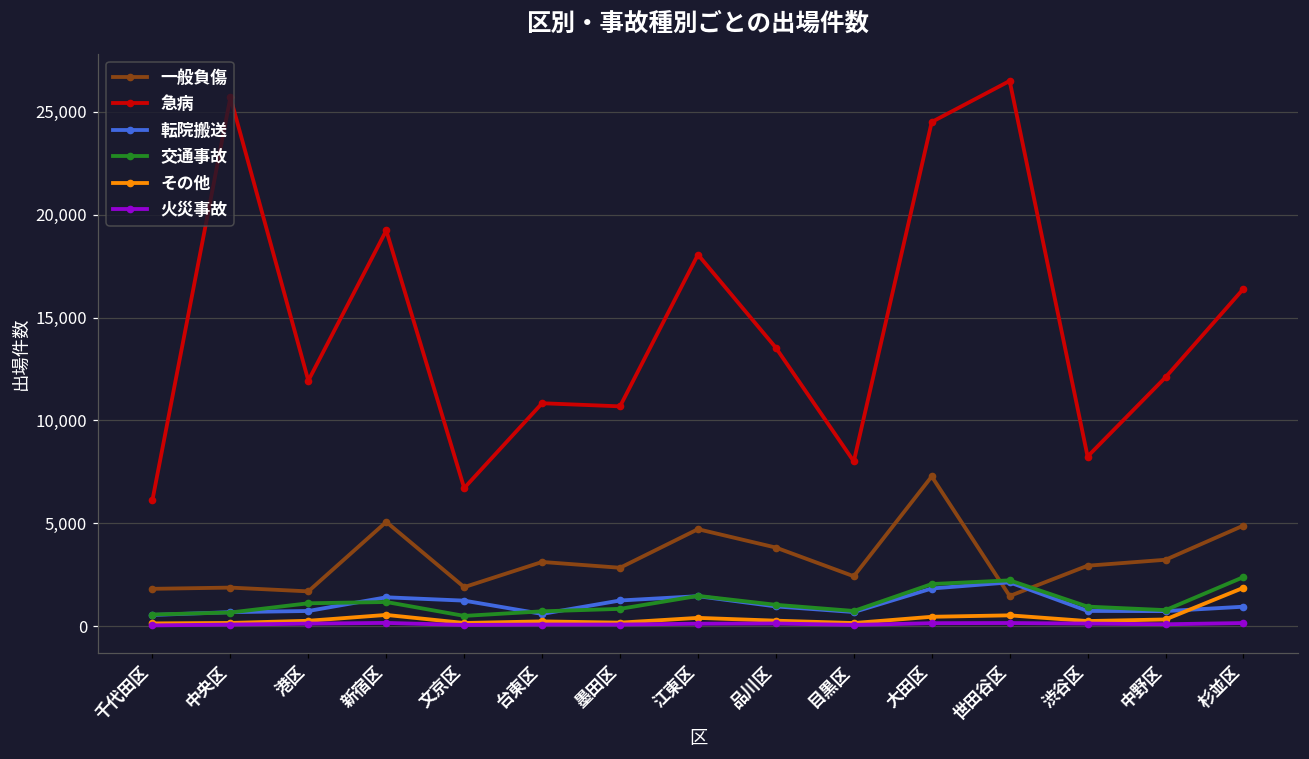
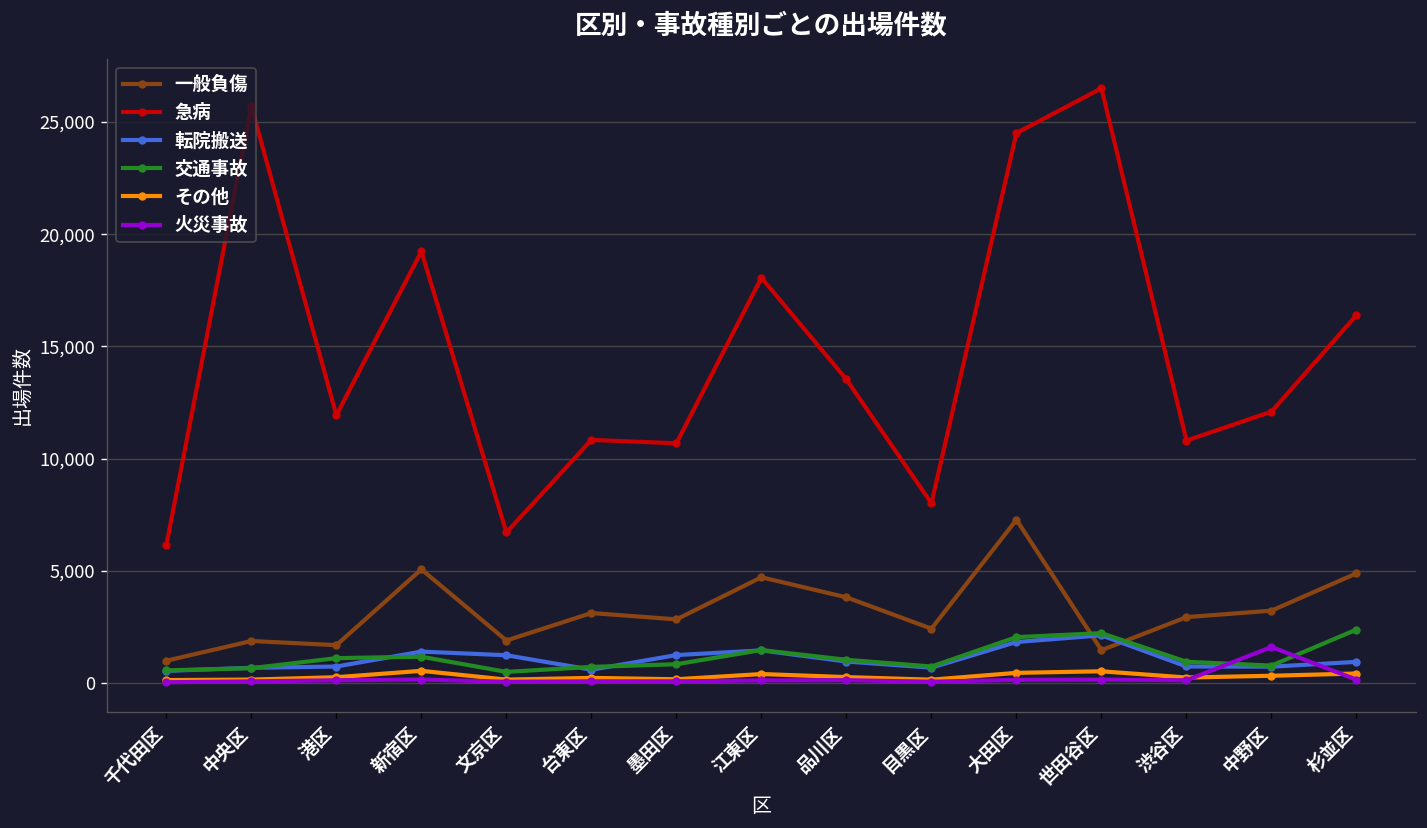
  {
    "一般負傷": {
-     "千代田区": "1,800",
+     "千代田区": "1,000",
      "中央区": "1,900",
      "港区": "1,700",
      "新宿区": "5,100",
      "文京区": "1,900",
      "台東区": "3,100",
      "墨田区": "2,800",
      "江東区": "4,700",
      "品川区": "3,800",
      "目黒区": "2,400",
      "大田区": "7,300",
      "世田谷区": "1,500",
      "渋谷区": "2,900",
      "中野区": "3,200",
      "杉並区": "4,900"
    },
    "急病": {
      "千代田区": "6,100",
      "港区": "11,900",
      "新宿区": "19,200",
      "文京区": "6,700",
      "台東区": "10,800",
      "墨田区": "10,700",
      "江東区": "18,100",
      "品川区": "13,500",
      "目黒区": "8,000",
      "大田区": "24,500",
      "世田谷区": "26,500",
-     "渋谷区": "8,200",
+     "渋谷区": "10,800",
      "中野区": "12,100",
      "杉並区": "16,400"
    },
    "転院搬送": {
      "港区": "700",
      "新宿区": "1,400",
      "文京区": "1,200",
      "墨田区": "1,200",
      "大田区": "1,800",
      "渋谷区": "700",
      "杉並区": "900"
    },
    "交通事故": {
      "港区": "1,100",
      "新宿区": "1,200",
      "文京区": "500",
      "墨田区": "800",
      "大田区": "2,000",
      "渋谷区": "900",
      "杉並区": "2,400"
    },
    "その他": {
      "港区": "300",
      "新宿区": "500",
      "台東区": "200",
      "江東区": "400",
      "品川区": "300",
      "大田区": "500",
      "世田谷区": "500",
      "中野区": "300",
-     "杉並区": "1,900"
+     "杉並区": "400"
    },
    "火災事故": {
      "港区": "100",
      "新宿区": "200",
      "台東区": "100",
      "江東区": "100",
      "品川区": "100",
      "大田区": "100",
      "世田谷区": "100",
-     "中野区": "100",
+     "中野区": "1,600",
      "杉並区": "100"
    }
  }
